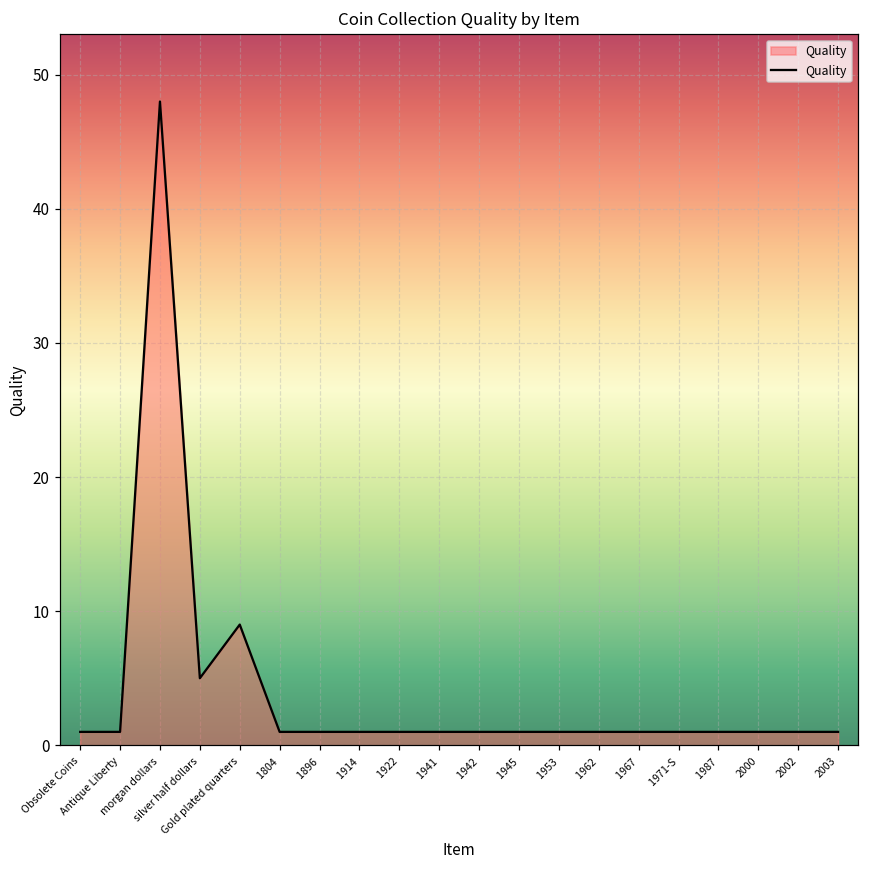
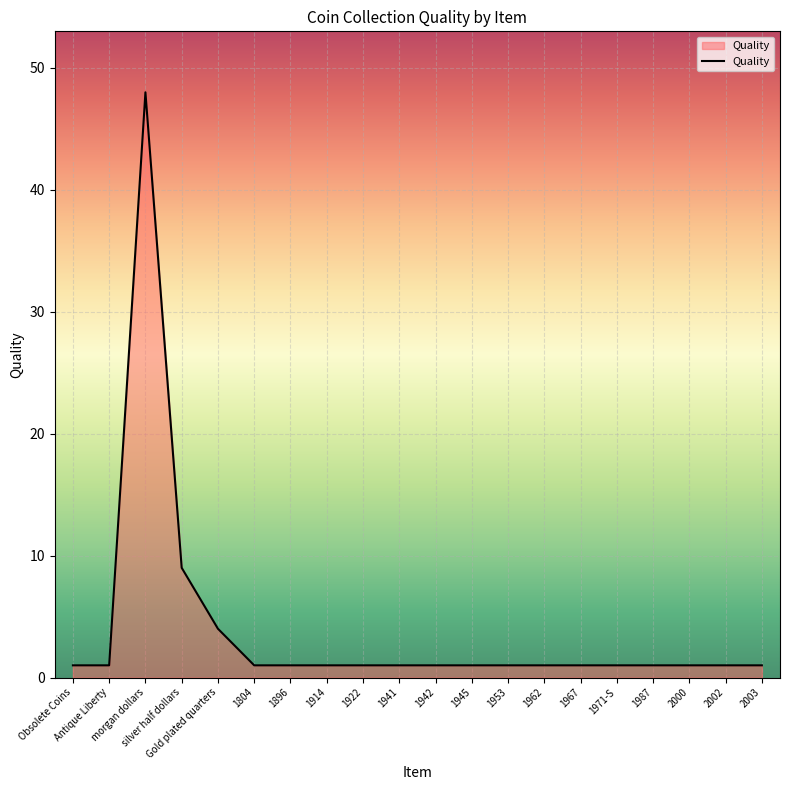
  {
    "Obsolete Coins": 1,
    "Antique Liberty": 1,
    "morgan dollars": 48,
-   "silver half dollars": 5,
-   "Gold plated quarters": 9,
+   "silver half dollars": 9,
+   "Gold plated quarters": 4,
    "1804": 1,
    "1896": 1,
    "1914": 1,
    "1922": 1,
    "1941": 1,
    "1942": 1,
    "1945": 1,
    "1953": 1,
    "1962": 1,
    "1967": 1,
    "1971-S": 1,
    "1987": 1,
    "2000": 1,
    "2002": 1,
    "2003": 1
  }
